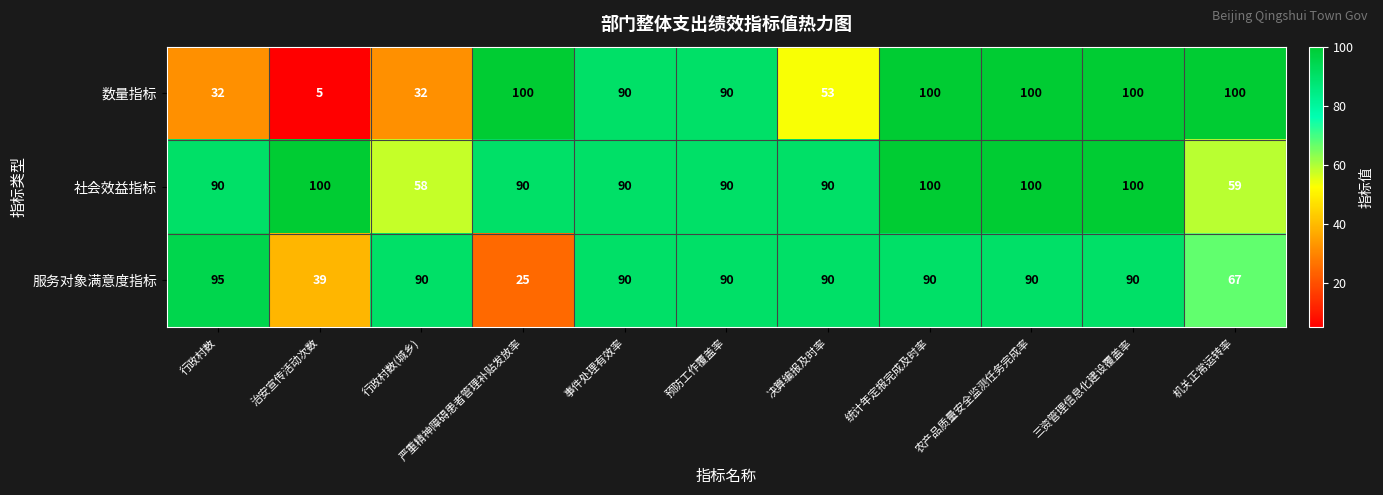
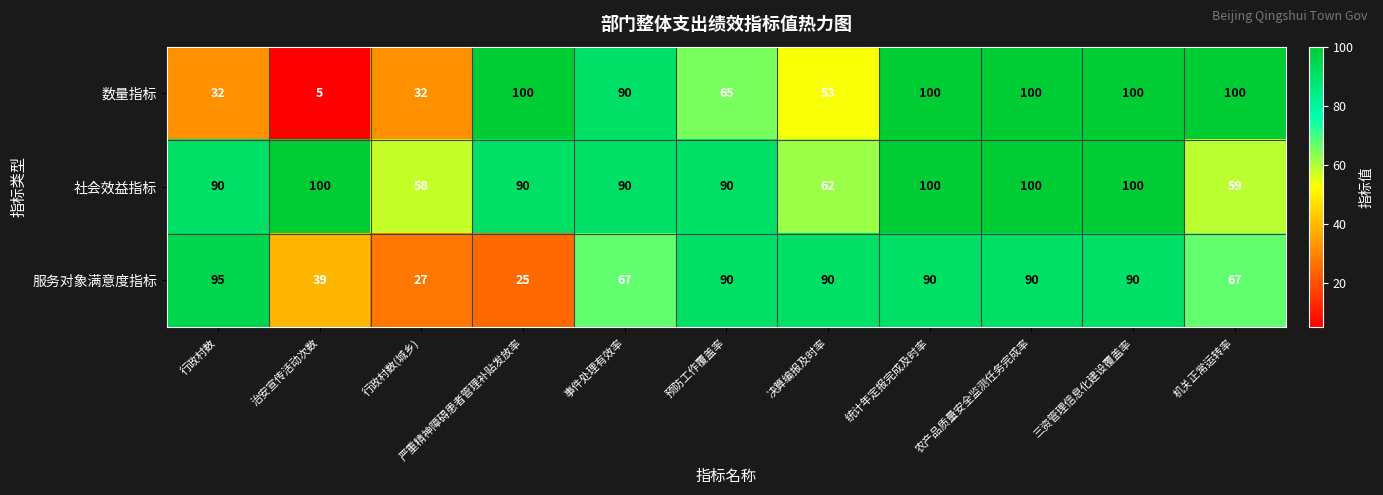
  {
    "数量指标": {
      "行政村数": 32,
      "治安宣传活动次数": 5,
      "行政村数(城乡)": 32,
      "严重精神障碍患者管理补贴发放率": 100,
      "事件处理有效率": 90,
-     "预防工作覆盖率": 90,
+     "预防工作覆盖率": 65,
      "决算编报及时率": 53,
      "统计年定报完成及时率": 100,
      "农产品质量安全监测任务完成率": 100,
      "三资管理信息化建设覆盖率": 100,
      "机关正常运转率": 100
    },
    "社会效益指标": {
      "行政村数": 90,
      "治安宣传活动次数": 100,
      "行政村数(城乡)": 58,
      "严重精神障碍患者管理补贴发放率": 90,
      "事件处理有效率": 90,
      "预防工作覆盖率": 90,
-     "决算编报及时率": 90,
+     "决算编报及时率": 62,
      "统计年定报完成及时率": 100,
      "农产品质量安全监测任务完成率": 100,
      "三资管理信息化建设覆盖率": 100,
      "机关正常运转率": 59
    },
    "服务对象满意度指标": {
      "行政村数": 95,
      "治安宣传活动次数": 39,
-     "行政村数(城乡)": 90,
+     "行政村数(城乡)": 27,
      "严重精神障碍患者管理补贴发放率": 25,
-     "事件处理有效率": 90,
+     "事件处理有效率": 67,
      "预防工作覆盖率": 90,
      "决算编报及时率": 90,
      "统计年定报完成及时率": 90,
      "农产品质量安全监测任务完成率": 90,
      "三资管理信息化建设覆盖率": 90,
      "机关正常运转率": 67
    }
  }
